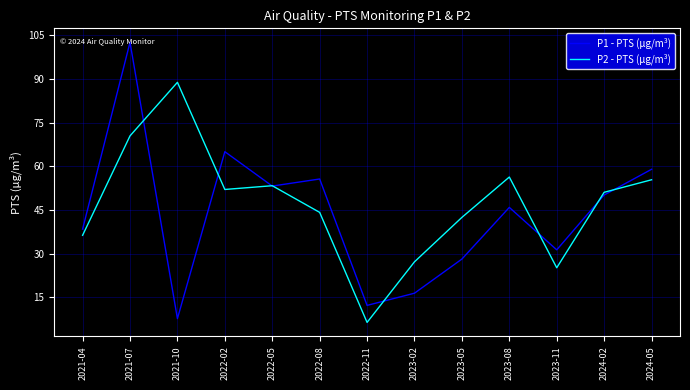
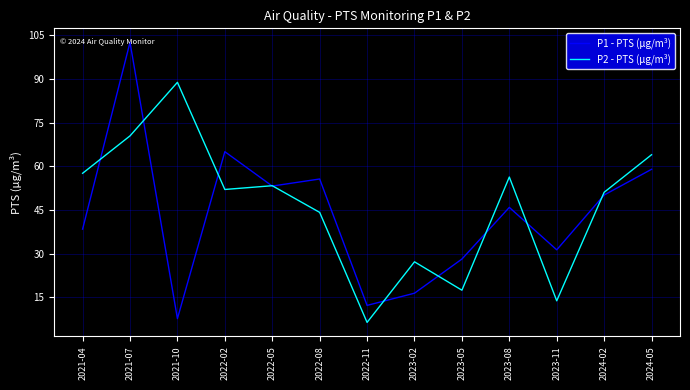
  {
    "P1 - PTS (µg/m³)": {
      "2021-04": 38,
      "2021-10": 8,
      "2022-02": 65,
      "2022-08": 56,
      "2022-11": 12,
      "2023-02": 16,
      "2023-05": 28,
      "2023-08": 46,
      "2023-11": 31,
      "2024-02": 50,
      "2024-05": 59
    },
    "P2 - PTS (µg/m³)": {
-     "2021-04": 36,
+     "2021-04": 58,
      "2021-07": 70,
      "2021-10": 89,
      "2022-02": 52,
      "2022-08": 44,
      "2022-11": 6,
      "2023-02": 27,
-     "2023-05": 42,
+     "2023-05": 17,
      "2023-08": 56,
-     "2023-11": 25,
+     "2023-11": 14,
      "2024-02": 51,
-     "2024-05": 55
+     "2024-05": 64
    }
  }
